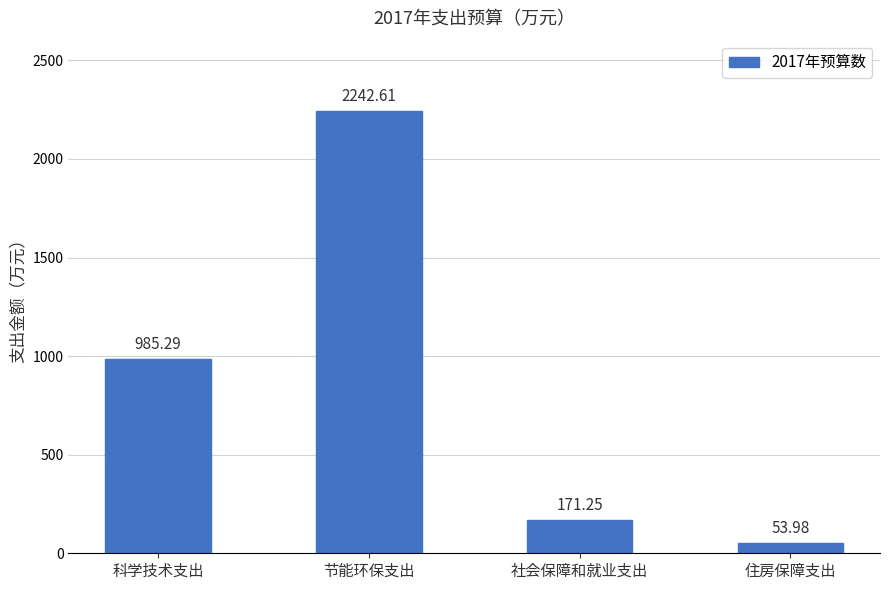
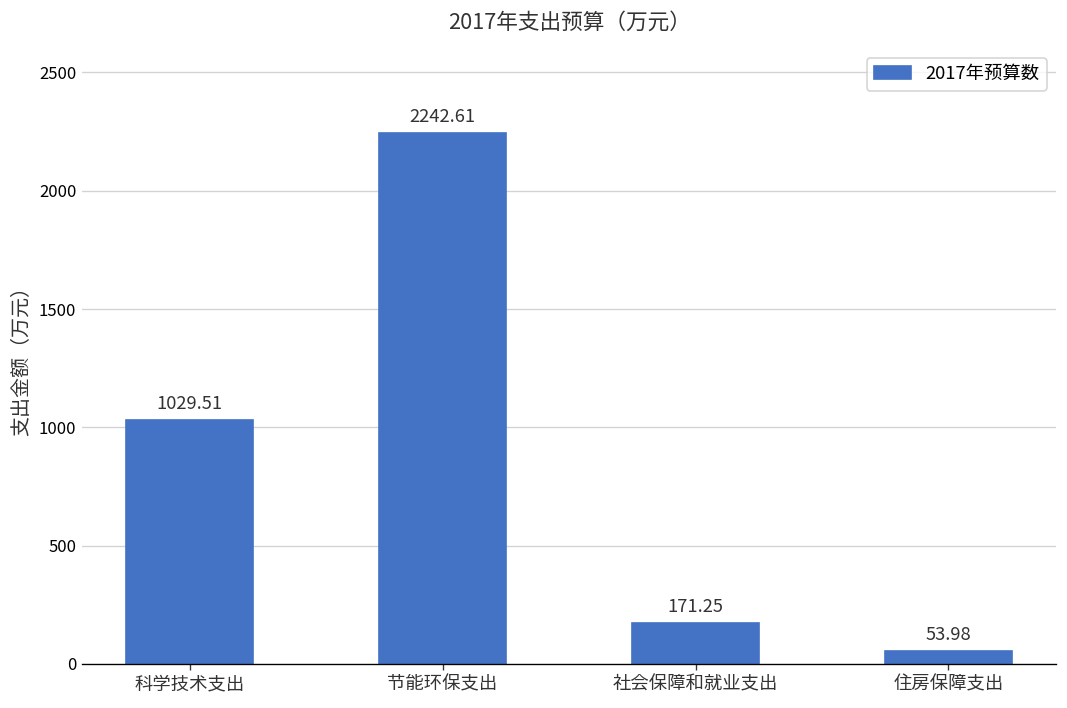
  {
-   "科学技术支出": 985.29,
+   "科学技术支出": 1029.51,
    "节能环保支出": 2242.61,
    "社会保障和就业支出": 171.25,
    "住房保障支出": 53.98
  }
